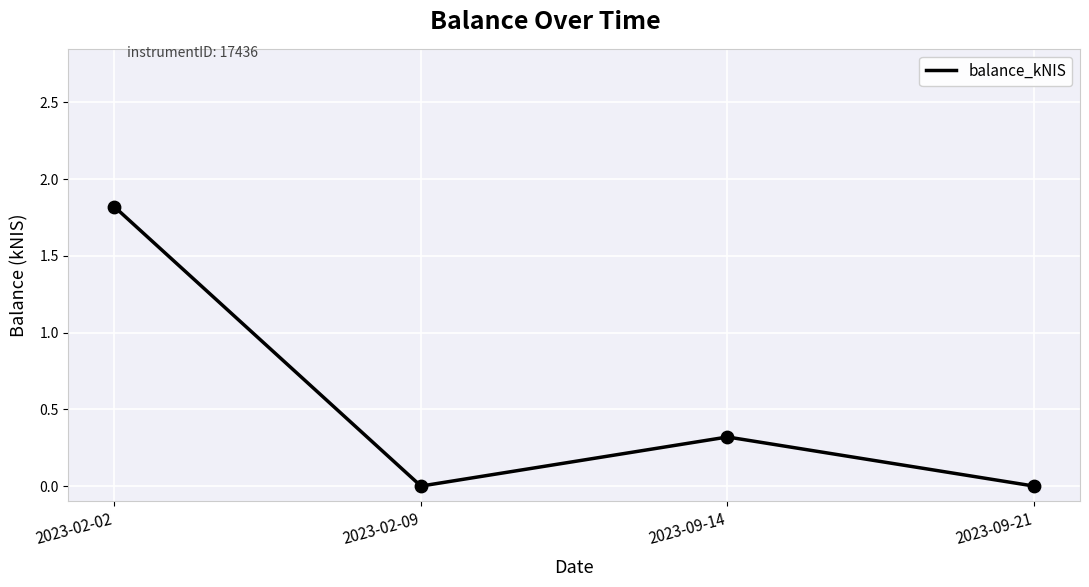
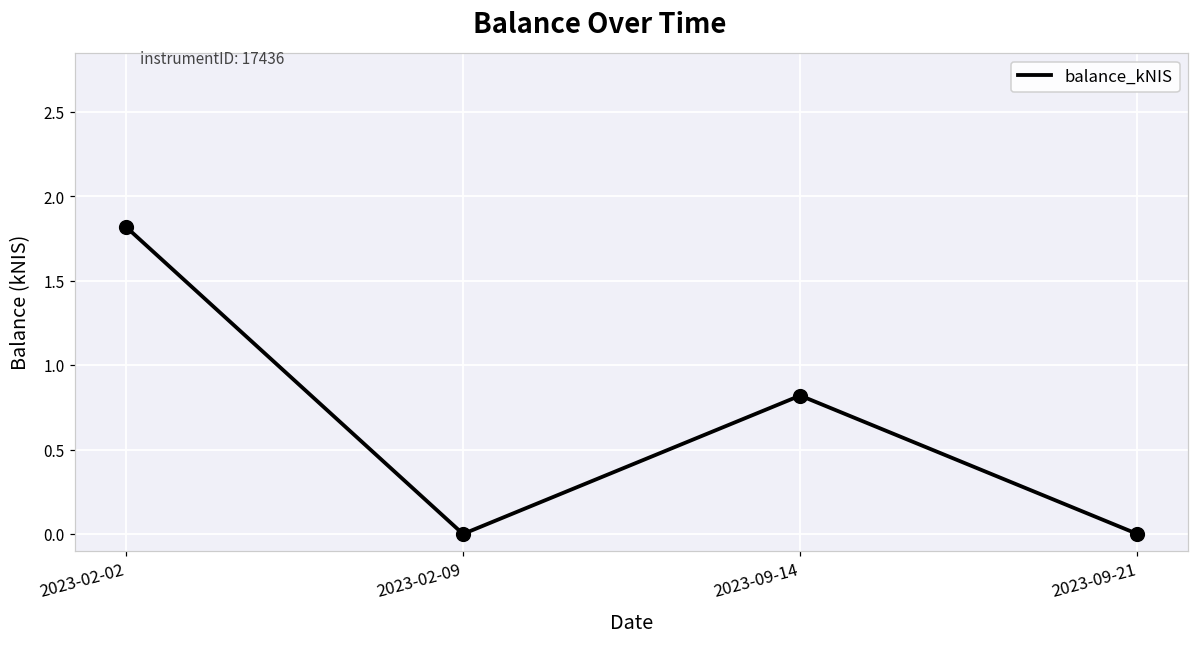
  {
    "2023-02-02": 1.82,
    "2023-02-09": 0.00,
-   "2023-09-14": 0.32,
+   "2023-09-14": 0.82,
    "2023-09-21": 0.00
  }
